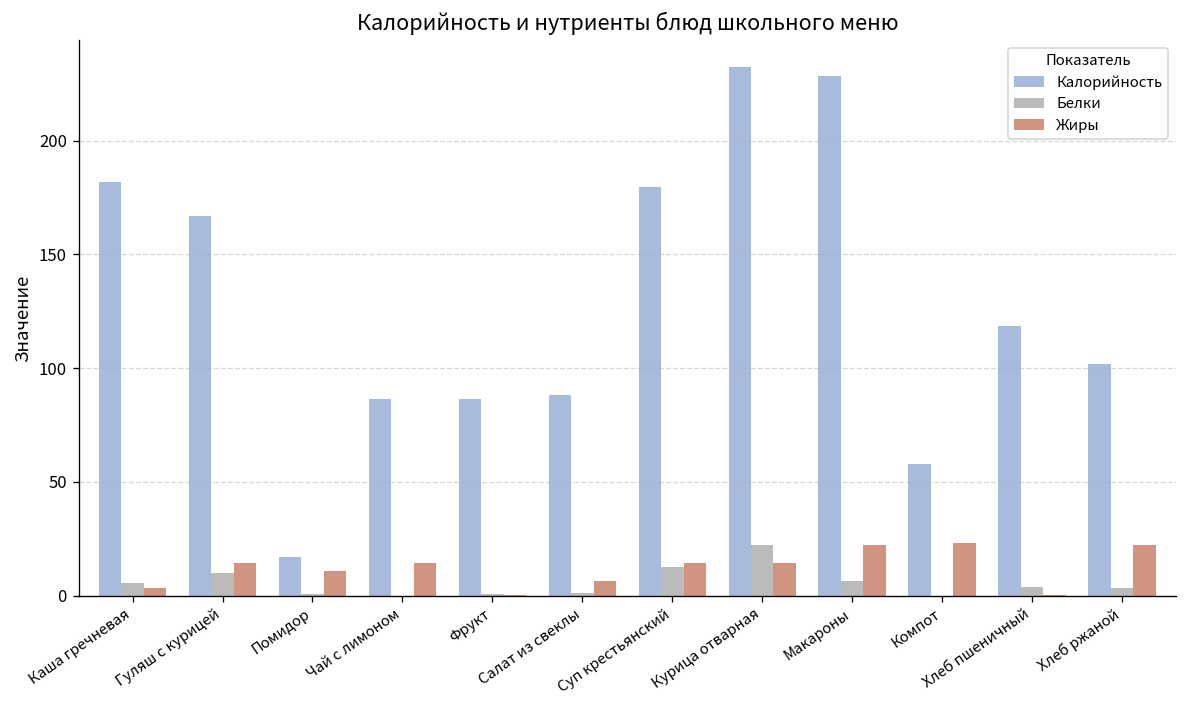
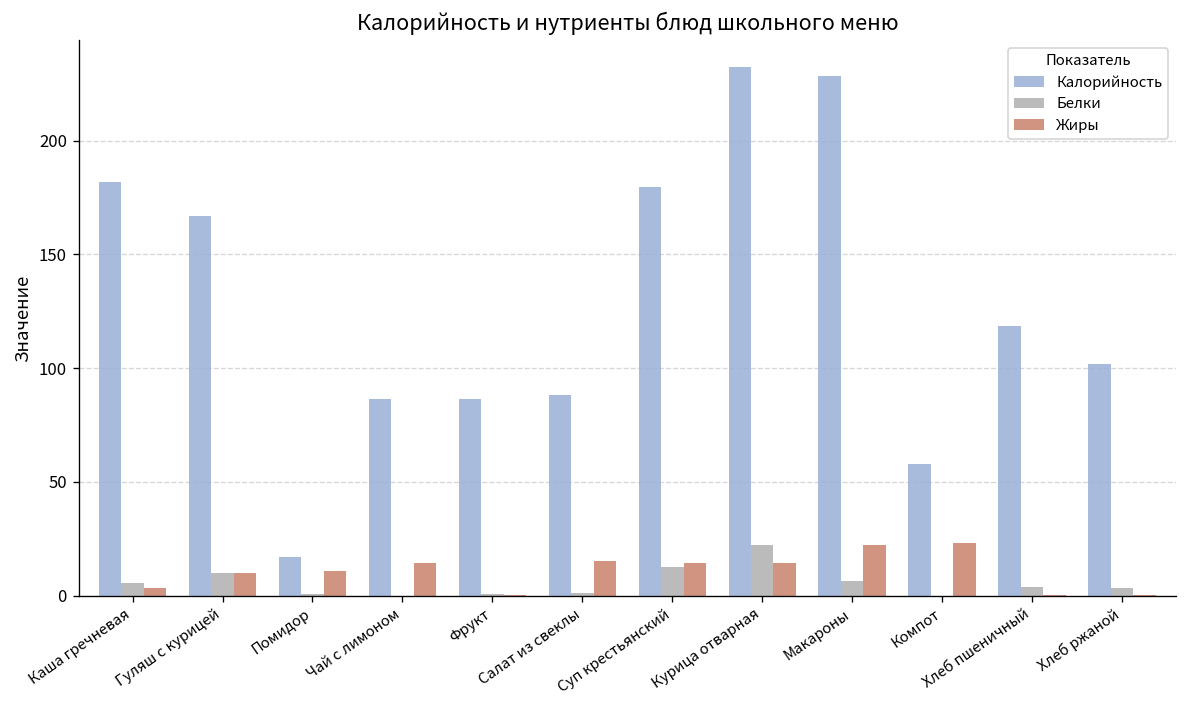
  {
    "Жиры": {
      "Каша гречневая": 3,
-     "Гуляш с курицей": 14,
+     "Гуляш с курицей": 10,
      "Помидор": 11,
      "Чай с лимоном": 14,
-     "Салат из свеклы": 7,
+     "Салат из свеклы": 15,
      "Суп крестьянский": 14,
      "Курица отварная": 14,
      "Макароны": 22,
      "Компот": 23,
-     "Хлеб ржаной": 22
+     "Хлеб ржаной": 0
    }
  }
